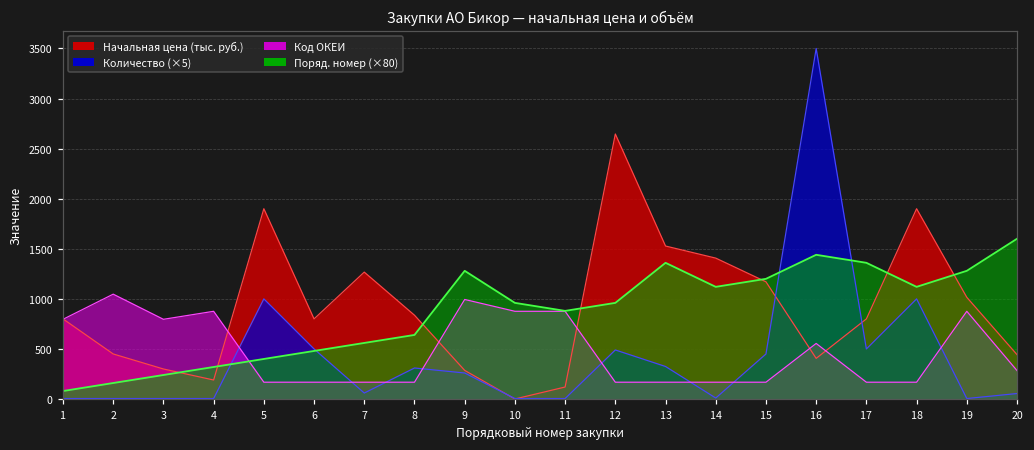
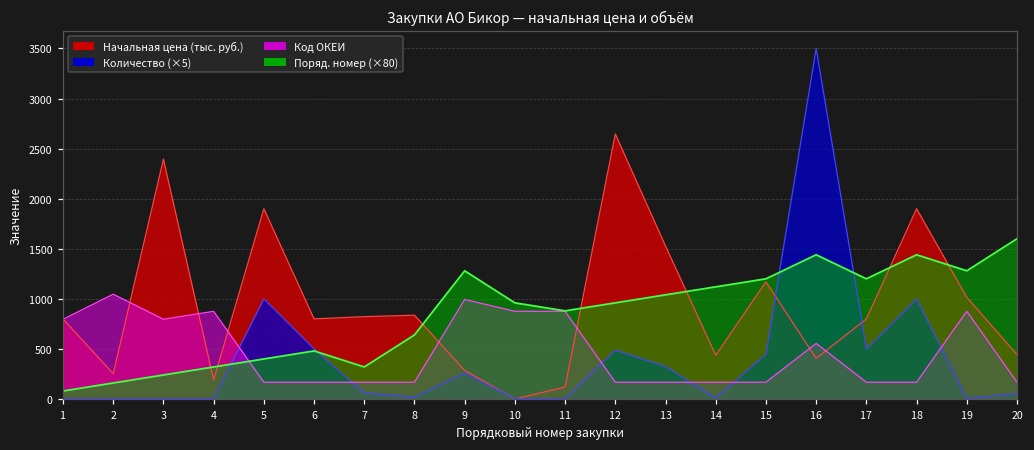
  {
    "Начальная цена (тыс. руб.)": {
-     "2": 500,
-     "3": 300,
+     "2": 300,
+     "3": 2400,
      "4": 200,
      "5": 1900,
      "6": 800,
-     "7": 1300,
+     "7": 800,
      "8": 800,
      "11": 100,
      "12": 2600,
      "13": 1500,
-     "14": 1400,
+     "14": 400,
      "15": 1200,
      "16": 400,
      "17": 800,
      "18": 1900,
      "19": 1000,
      "20": 400
    },
    "Количество (×5)": {
      "1": 0,
      "2": 0,
      "3": 0,
      "4": 0,
      "5": 1000,
      "7": 100,
-     "8": 300,
+     "8": 0,
      "11": 0,
      "12": 500,
      "13": 300,
      "14": 0,
      "15": 500,
      "16": 3500,
      "17": 500,
      "18": 1000,
      "19": 0,
      "20": 100
    },
    "Код ОКЕИ": {
      "2": 1000,
      "3": 800,
      "4": 900,
      "5": 200,
      "6": 200,
      "7": 200,
      "8": 200,
      "9": 1000,
      "10": 900,
      "12": 200,
      "13": 200,
      "14": 200,
      "15": 200,
      "16": 600,
      "17": 200,
      "18": 200,
      "19": 900,
-     "20": 300
+     "20": 200
    },
    "Поряд. номер (×80)": {
      "1": 100,
      "2": 200,
      "3": 200,
      "4": 300,
      "5": 400,
-     "7": 600,
+     "7": 300,
      "8": 600,
      "9": 1300,
      "10": 1000,
      "12": 1000,
-     "13": 1400,
+     "13": 1000,
      "14": 1100,
      "15": 1200,
      "16": 1400,
-     "17": 1400,
-     "18": 1100,
+     "17": 1200,
+     "18": 1400,
      "19": 1300,
      "20": 1600
    }
  }
